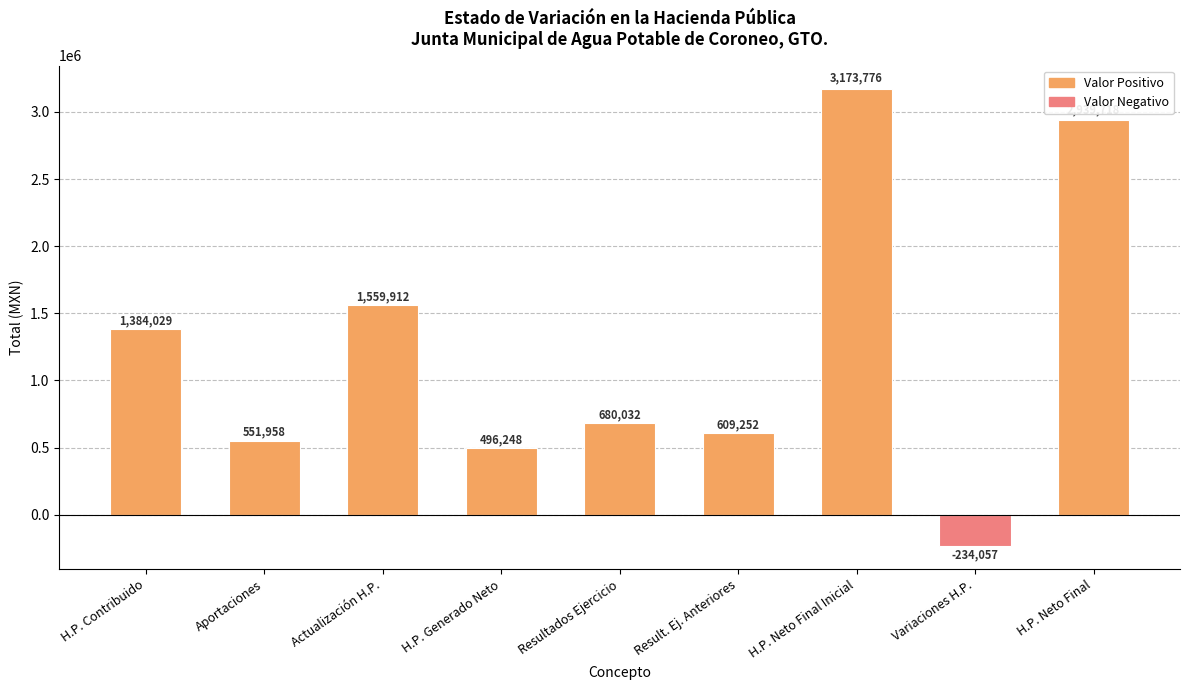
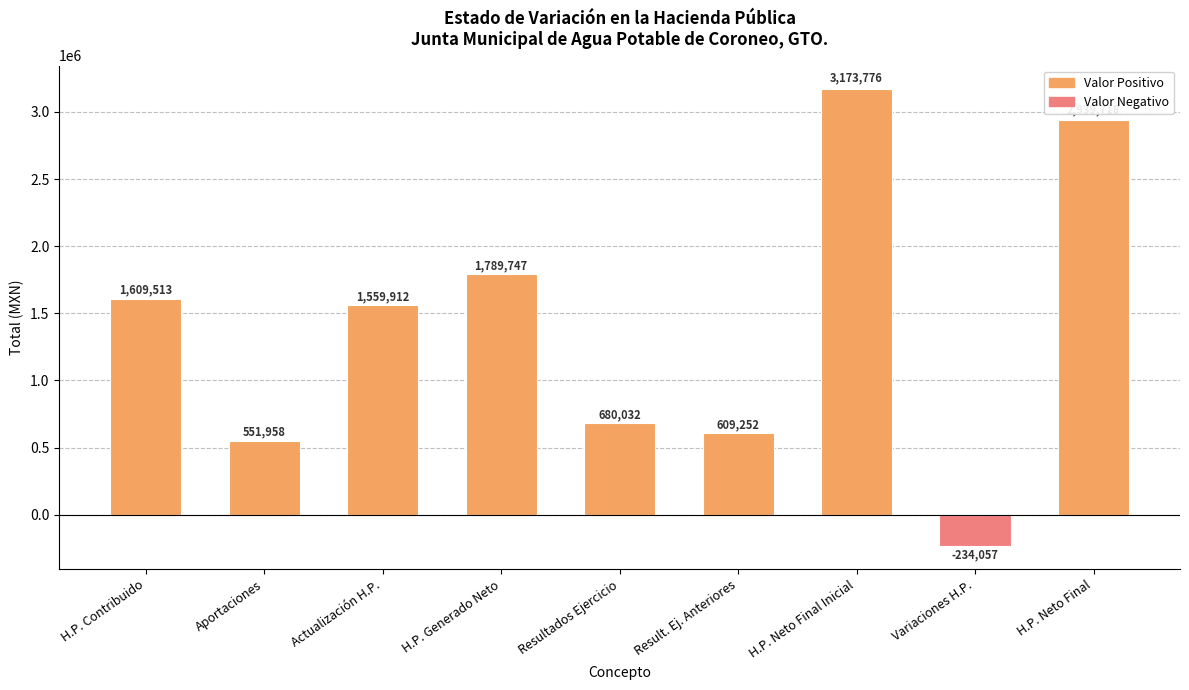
  {
-   "H.P. Contribuido": "1,384,029",
+   "H.P. Contribuido": "1,609,513",
    "Aportaciones": "551,958",
    "Actualización H.P.": "1,559,912",
-   "H.P. Generado Neto": "496,248",
+   "H.P. Generado Neto": "1,789,747",
    "Resultados Ejercicio": "680,032",
    "Result. Ej. Anteriores": "609,252",
    "H.P. Neto Final Inicial": "3,173,776",
    "Variaciones H.P.": "-234,057"
  }
